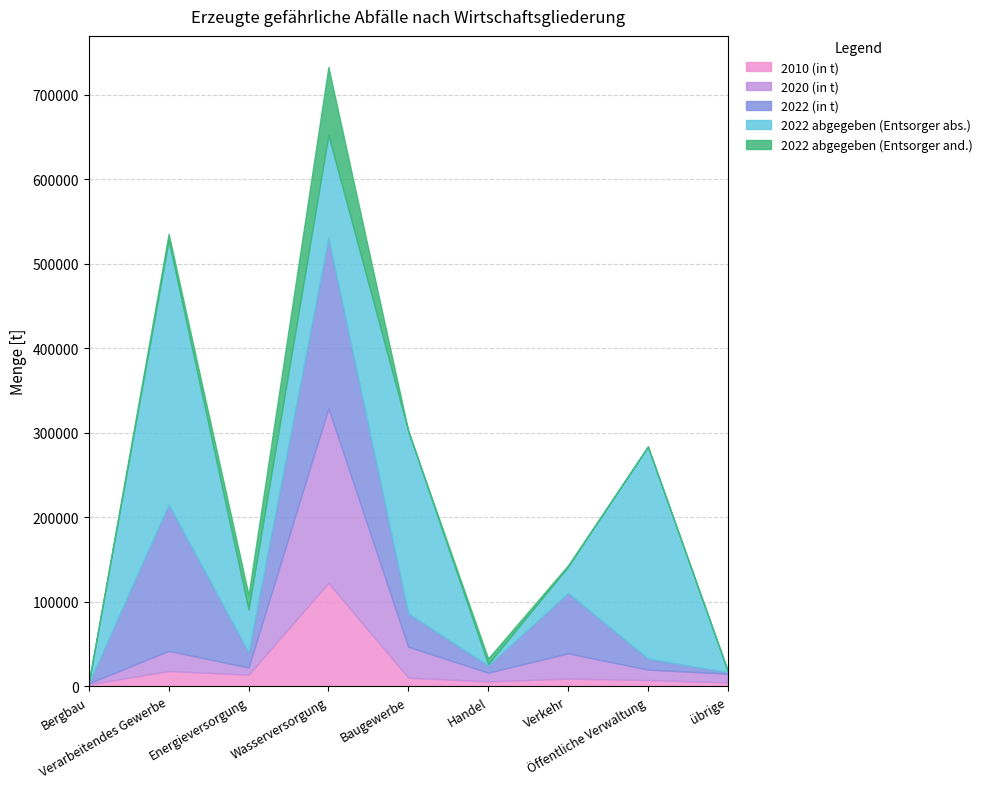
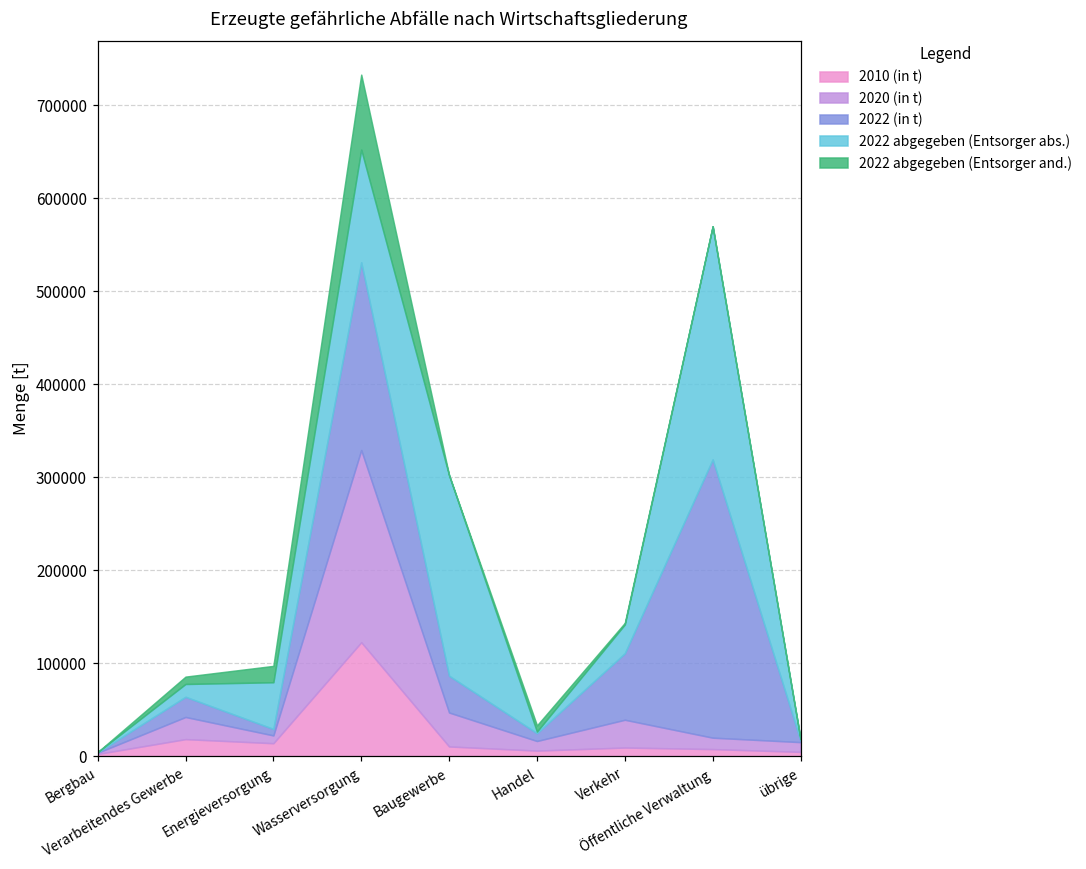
  {
    "2022 (in t)": {
-     "Verarbeitendes Gewerbe": 170000,
-     "Energieversorgung": 20000,
+     "Verarbeitendes Gewerbe": 20000,
+     "Energieversorgung": 10000,
      "Wasserversorgung": 200000,
      "Baugewerbe": 40000,
      "Verkehr": 70000,
-     "Öffentliche Verwaltung": 10000
+     "Öffentliche Verwaltung": 300000
    },
    "2022 abgegeben (Entsorger abs.)": {
-     "Verarbeitendes Gewerbe": 310000,
+     "Verarbeitendes Gewerbe": 10000,
      "Energieversorgung": 50000,
      "Wasserversorgung": 120000
    },
    "2022 abgegeben (Entsorger and.)": {
      "Verarbeitendes Gewerbe": 10000,
      "Energieversorgung": 20000,
      "Wasserversorgung": 80000,
      "Handel": 10000
    }
  }
